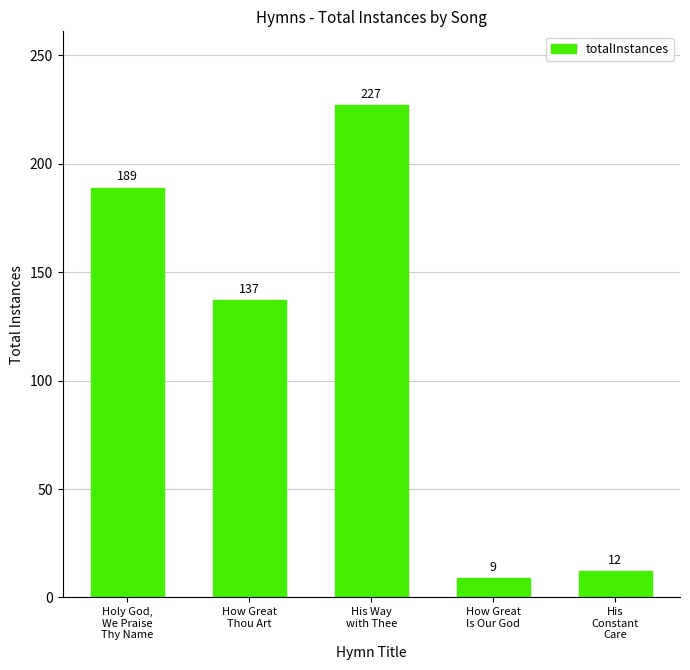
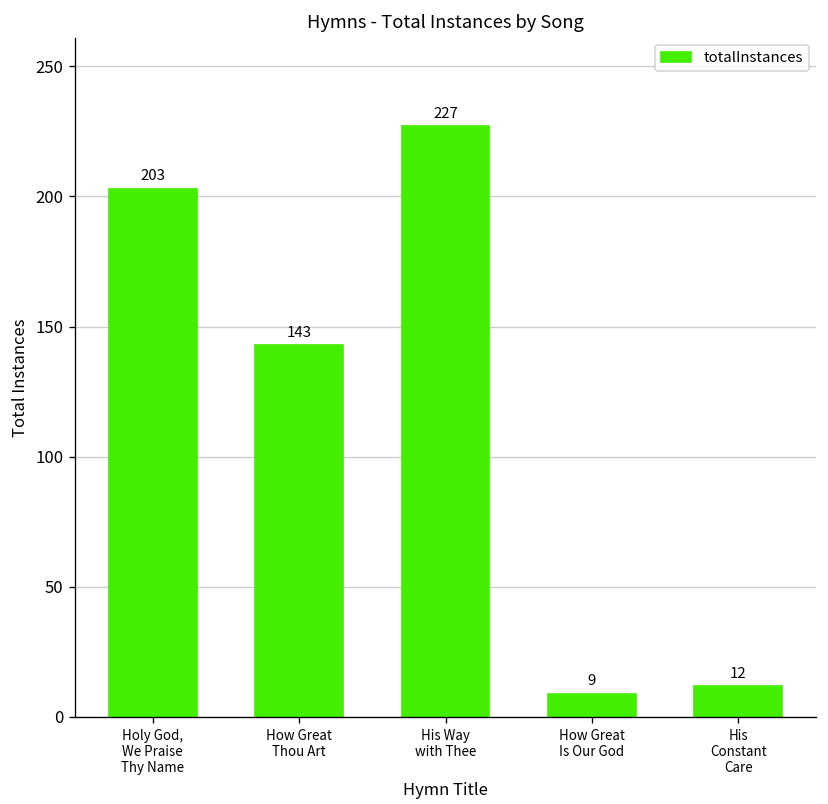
  {
-   "Holy God, We Praise Thy Name": 189,
-   "How Great Thou Art": 137,
+   "Holy God, We Praise Thy Name": 203,
+   "How Great Thou Art": 143,
    "His Way with Thee": 227,
    "How Great Is Our God": 9,
    "His Constant Care": 12
  }
